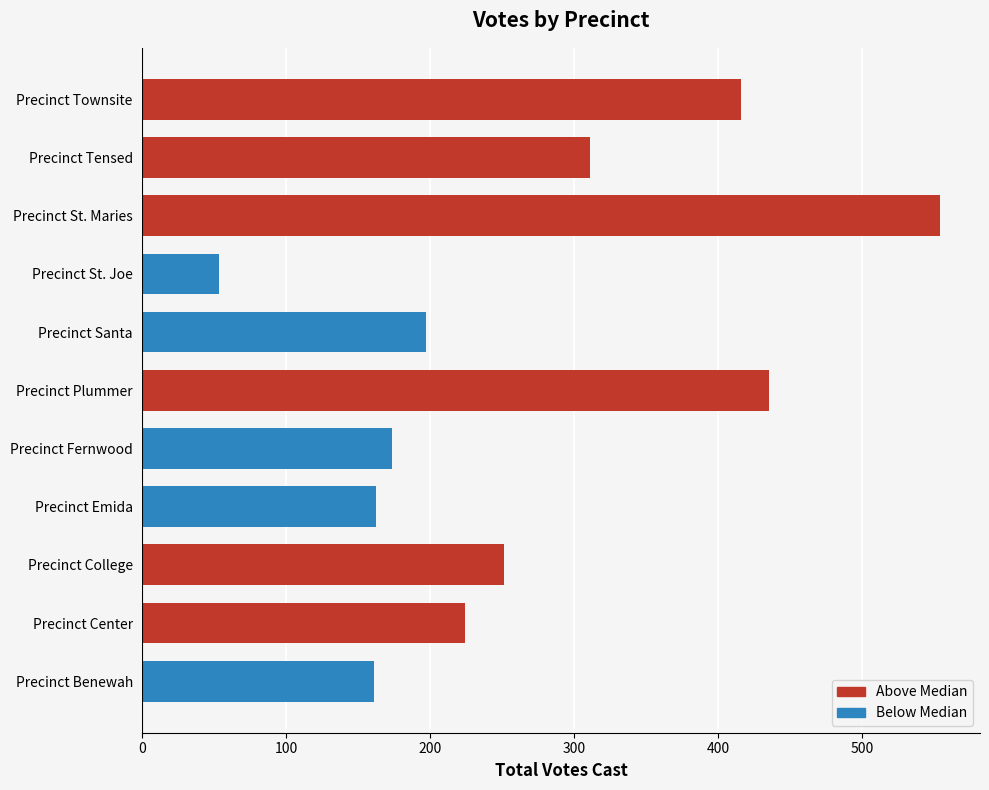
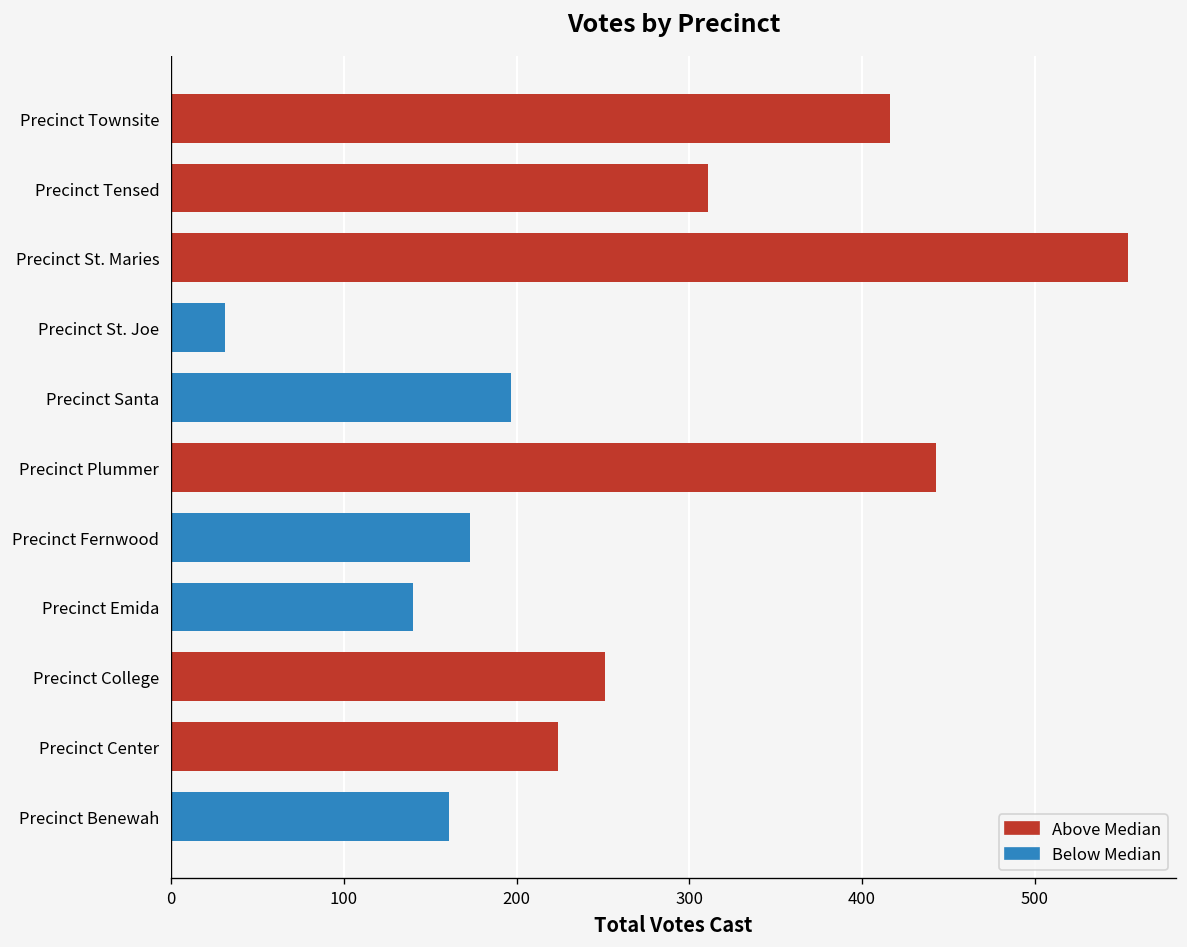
  {
    "Precinct Townsite": 416,
    "Precinct Tensed": 311,
    "Precinct St. Maries": 554,
-   "Precinct St. Joe": 53,
+   "Precinct St. Joe": 31,
    "Precinct Santa": 197,
-   "Precinct Plummer": 435,
+   "Precinct Plummer": 443,
    "Precinct Fernwood": 173,
-   "Precinct Emida": 162,
+   "Precinct Emida": 140,
    "Precinct College": 251,
    "Precinct Center": 224,
    "Precinct Benewah": 161
  }
